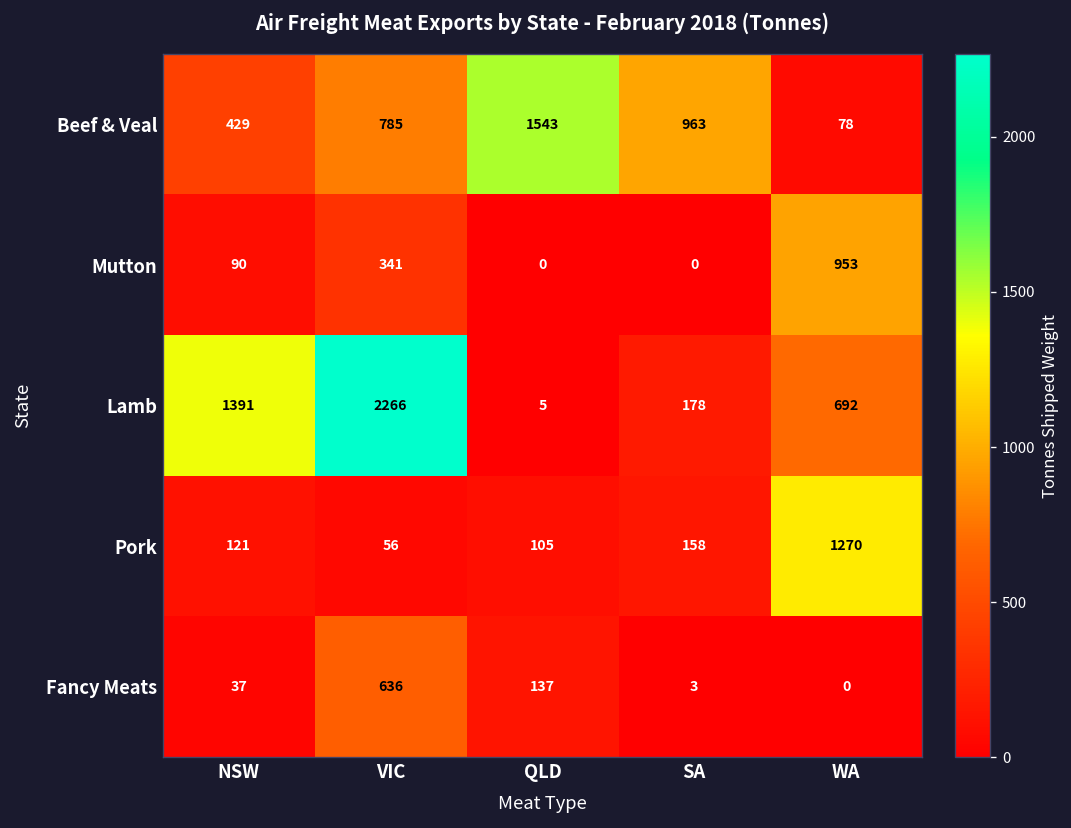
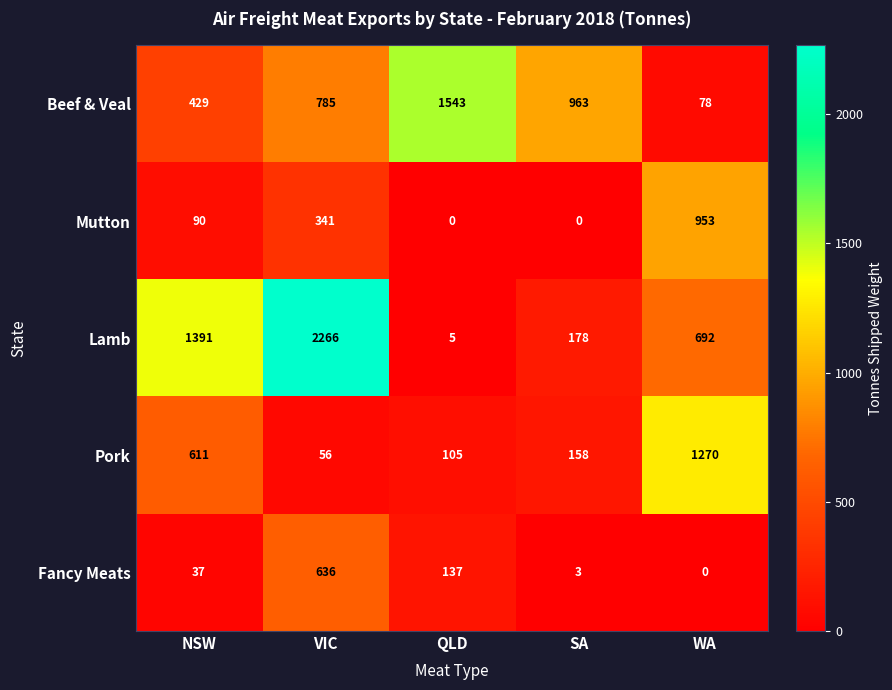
  {
    "Beef & Veal": {
      "NSW": 429,
      "VIC": 785,
      "QLD": 1543,
      "SA": 963,
      "WA": 78
    },
    "Mutton": {
      "NSW": 90,
      "VIC": 341,
      "QLD": 0,
      "SA": 0,
      "WA": 953
    },
    "Lamb": {
      "NSW": 1391,
      "VIC": 2266,
      "QLD": 5,
      "SA": 178,
      "WA": 692
    },
    "Pork": {
-     "NSW": 121,
+     "NSW": 611,
      "VIC": 56,
      "QLD": 105,
      "SA": 158,
      "WA": 1270
    },
    "Fancy Meats": {
      "NSW": 37,
      "VIC": 636,
      "QLD": 137,
      "SA": 3,
      "WA": 0
    }
  }
